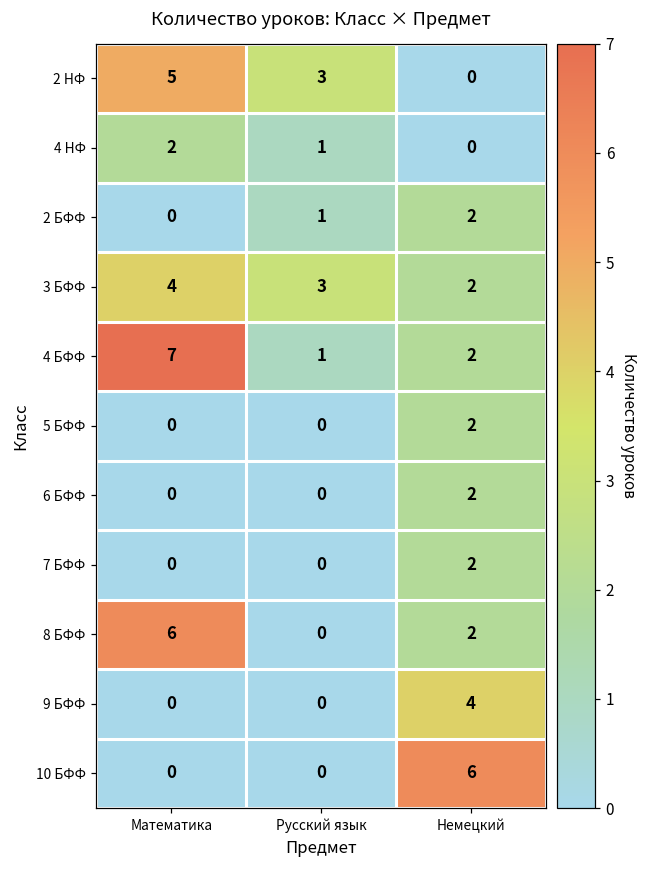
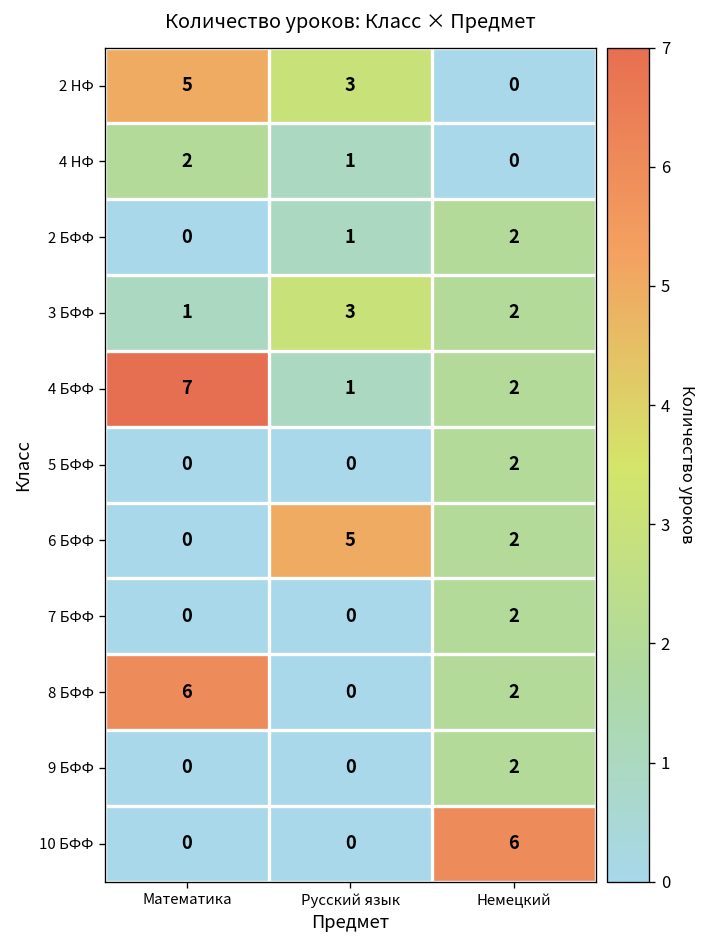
  {
    "2 НФ": {
      "Математика": 5,
      "Русский язык": 3,
      "Немецкий": 0
    },
    "4 НФ": {
      "Математика": 2,
      "Русский язык": 1,
      "Немецкий": 0
    },
    "2 БФФ": {
      "Математика": 0,
      "Русский язык": 1,
      "Немецкий": 2
    },
    "3 БФФ": {
-     "Математика": 4,
+     "Математика": 1,
      "Русский язык": 3,
      "Немецкий": 2
    },
    "4 БФФ": {
      "Математика": 7,
      "Русский язык": 1,
      "Немецкий": 2
    },
    "5 БФФ": {
      "Математика": 0,
      "Русский язык": 0,
      "Немецкий": 2
    },
    "6 БФФ": {
      "Математика": 0,
-     "Русский язык": 0,
+     "Русский язык": 5,
      "Немецкий": 2
    },
    "7 БФФ": {
      "Математика": 0,
      "Русский язык": 0,
      "Немецкий": 2
    },
    "8 БФФ": {
      "Математика": 6,
      "Русский язык": 0,
      "Немецкий": 2
    },
    "9 БФФ": {
      "Математика": 0,
      "Русский язык": 0,
-     "Немецкий": 4
+     "Немецкий": 2
    },
    "10 БФФ": {
      "Математика": 0,
      "Русский язык": 0,
      "Немецкий": 6
    }
  }
